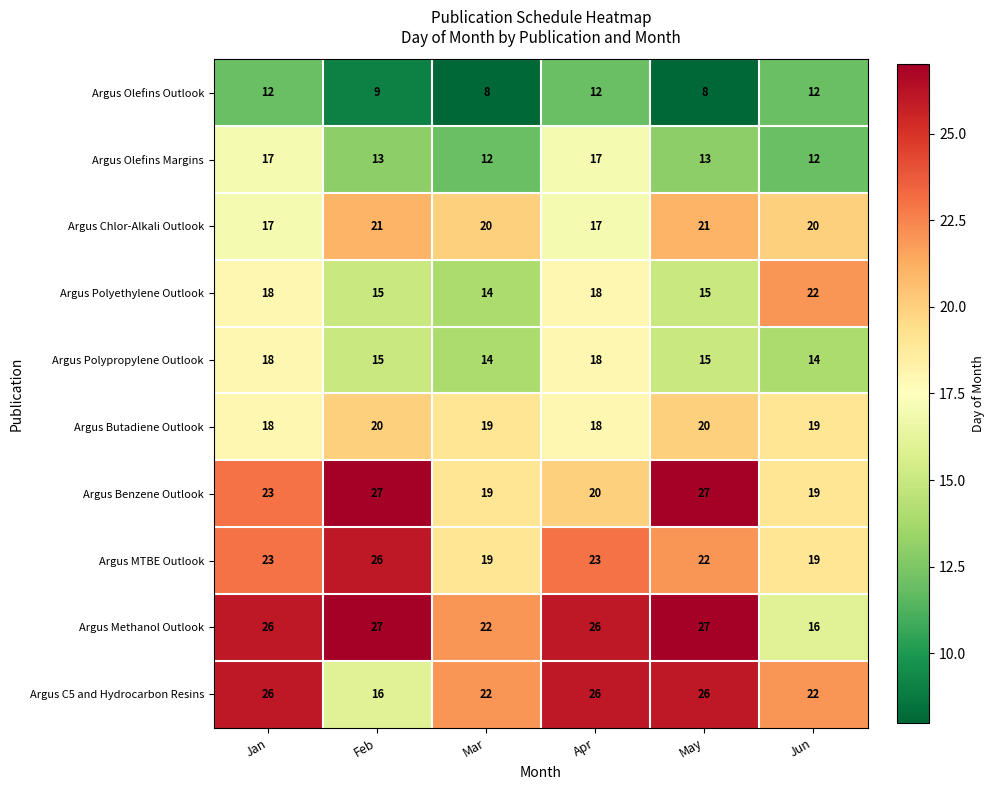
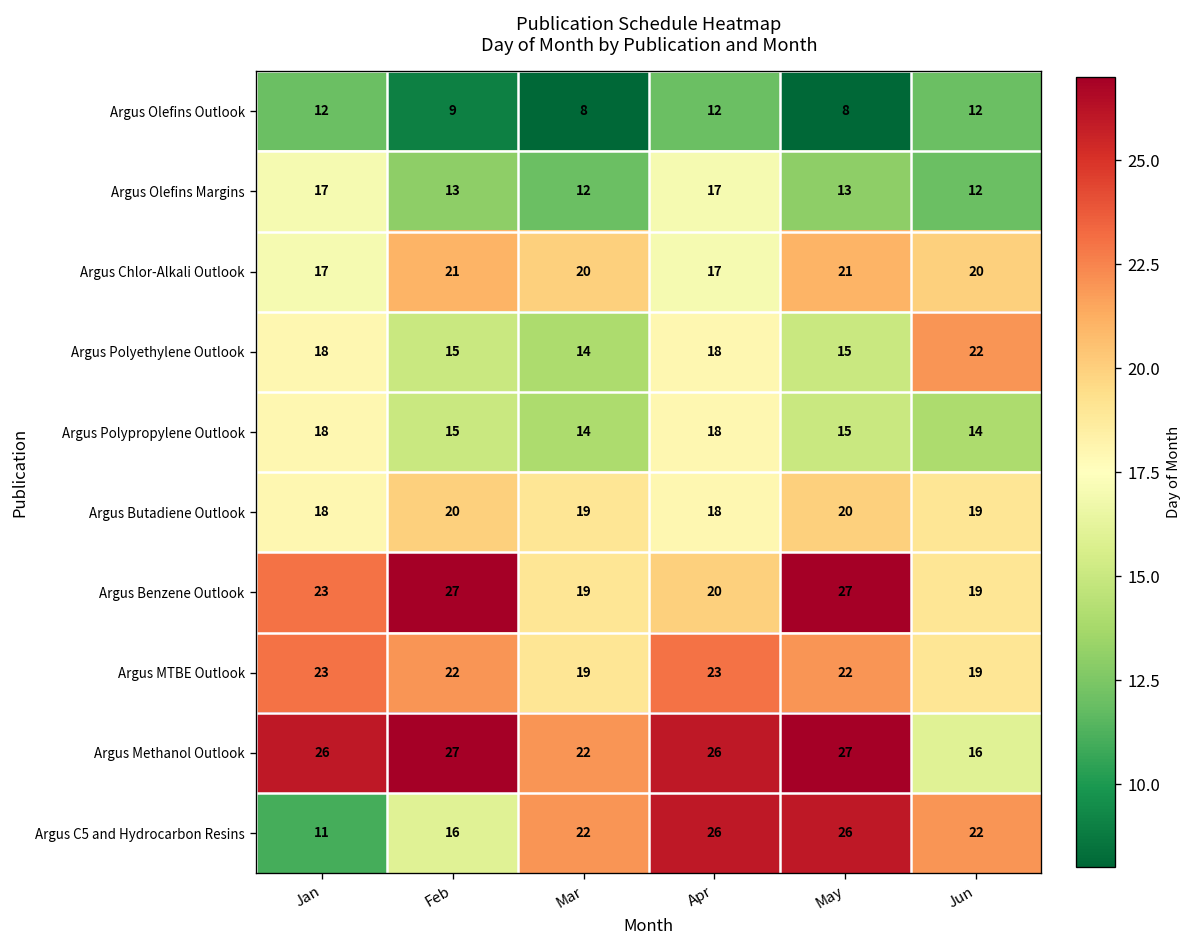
  {
    "Argus Olefins Outlook": {
      "Jan": 12,
      "Feb": 9,
      "Mar": 8,
      "Apr": 12,
      "May": 8,
      "Jun": 12
    },
    "Argus Olefins Margins": {
      "Jan": 17,
      "Feb": 13,
      "Mar": 12,
      "Apr": 17,
      "May": 13,
      "Jun": 12
    },
    "Argus Chlor-Alkali Outlook": {
      "Jan": 17,
      "Feb": 21,
      "Mar": 20,
      "Apr": 17,
      "May": 21,
      "Jun": 20
    },
    "Argus Polyethylene Outlook": {
      "Jan": 18,
      "Feb": 15,
      "Mar": 14,
      "Apr": 18,
      "May": 15,
      "Jun": 22
    },
    "Argus Polypropylene Outlook": {
      "Jan": 18,
      "Feb": 15,
      "Mar": 14,
      "Apr": 18,
      "May": 15,
      "Jun": 14
    },
    "Argus Butadiene Outlook": {
      "Jan": 18,
      "Feb": 20,
      "Mar": 19,
      "Apr": 18,
      "May": 20,
      "Jun": 19
    },
    "Argus Benzene Outlook": {
      "Jan": 23,
      "Feb": 27,
      "Mar": 19,
      "Apr": 20,
      "May": 27,
      "Jun": 19
    },
    "Argus MTBE Outlook": {
      "Jan": 23,
-     "Feb": 26,
+     "Feb": 22,
      "Mar": 19,
      "Apr": 23,
      "May": 22,
      "Jun": 19
    },
    "Argus Methanol Outlook": {
      "Jan": 26,
      "Feb": 27,
      "Mar": 22,
      "Apr": 26,
      "May": 27,
      "Jun": 16
    },
    "Argus C5 and Hydrocarbon Resins": {
-     "Jan": 26,
+     "Jan": 11,
      "Feb": 16,
      "Mar": 22,
      "Apr": 26,
      "May": 26,
      "Jun": 22
    }
  }
